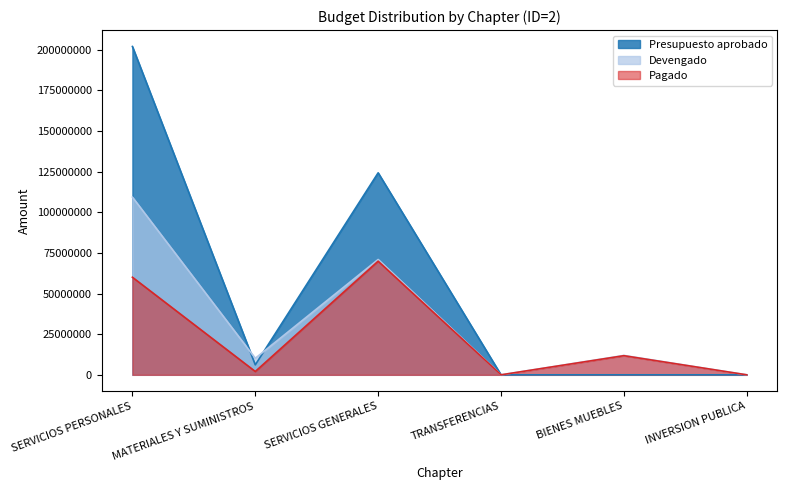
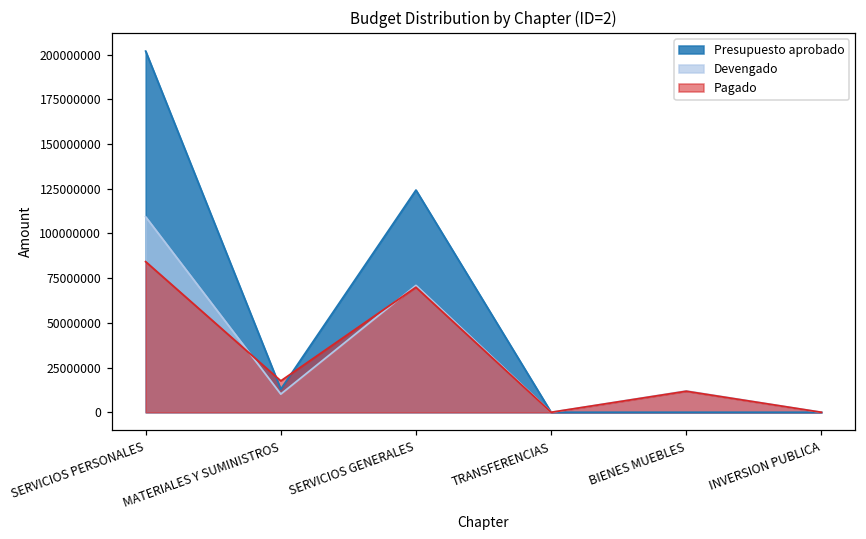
  {
    "Presupuesto aprobado": {
      "SERVICIOS PERSONALES": 202000000,
-     "MATERIALES Y SUMINISTROS": 6000000,
+     "MATERIALES Y SUMINISTROS": 13000000,
      "SERVICIOS GENERALES": 124000000,
      "BIENES MUEBLES": 0
    },
    "Devengado": {
      "SERVICIOS PERSONALES": 109000000,
      "MATERIALES Y SUMINISTROS": 10000000
    },
    "Pagado": {
-     "SERVICIOS PERSONALES": 60000000,
-     "MATERIALES Y SUMINISTROS": 2000000
+     "SERVICIOS PERSONALES": 84000000,
+     "MATERIALES Y SUMINISTROS": 18000000
    }
  }
